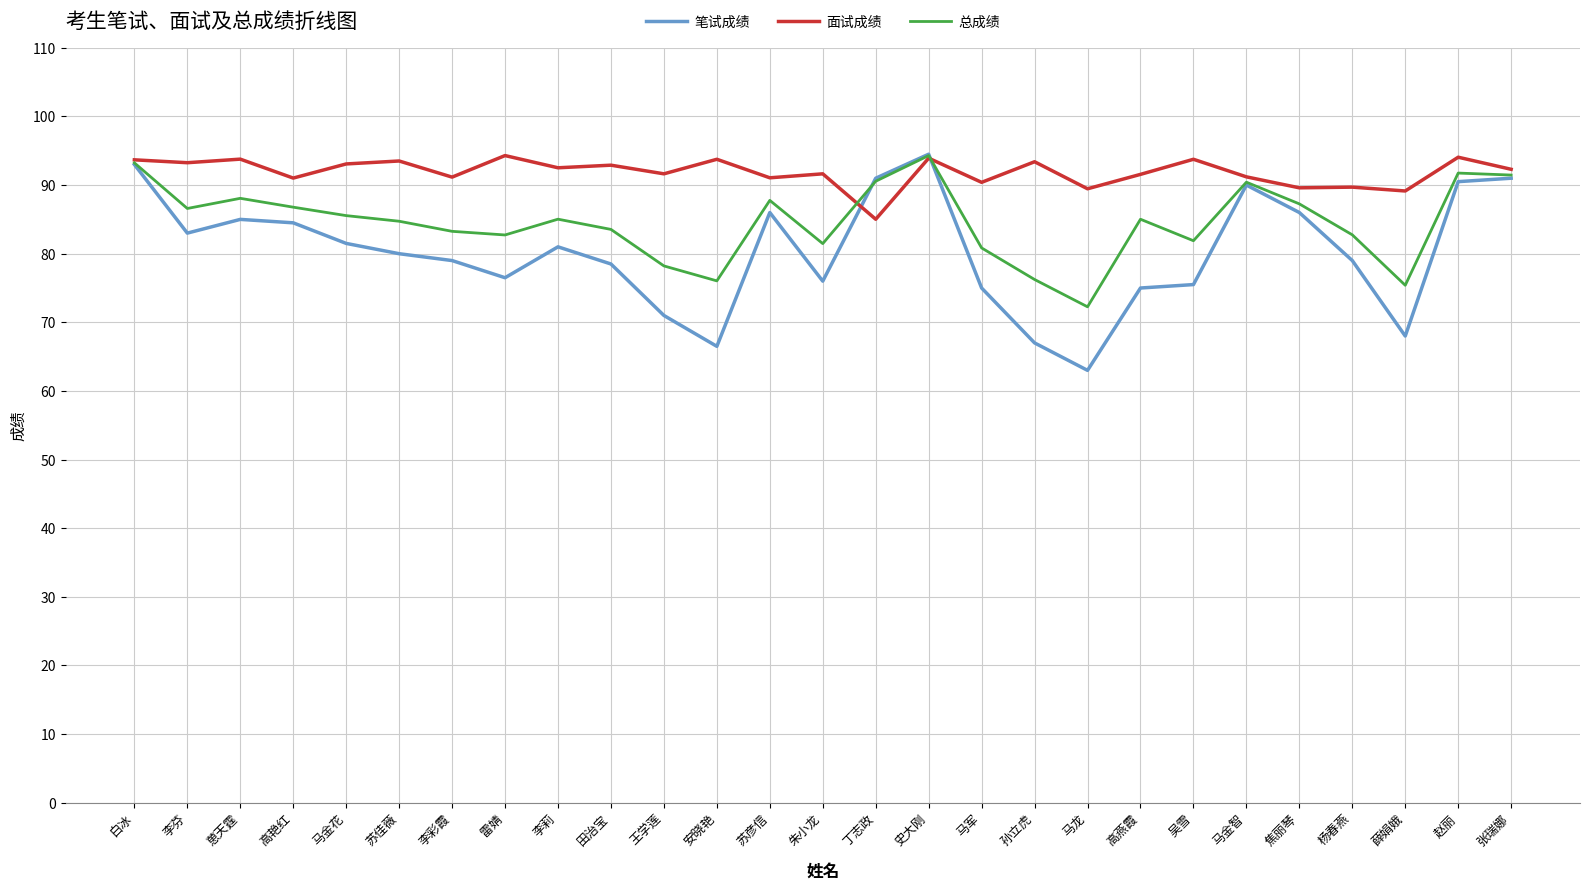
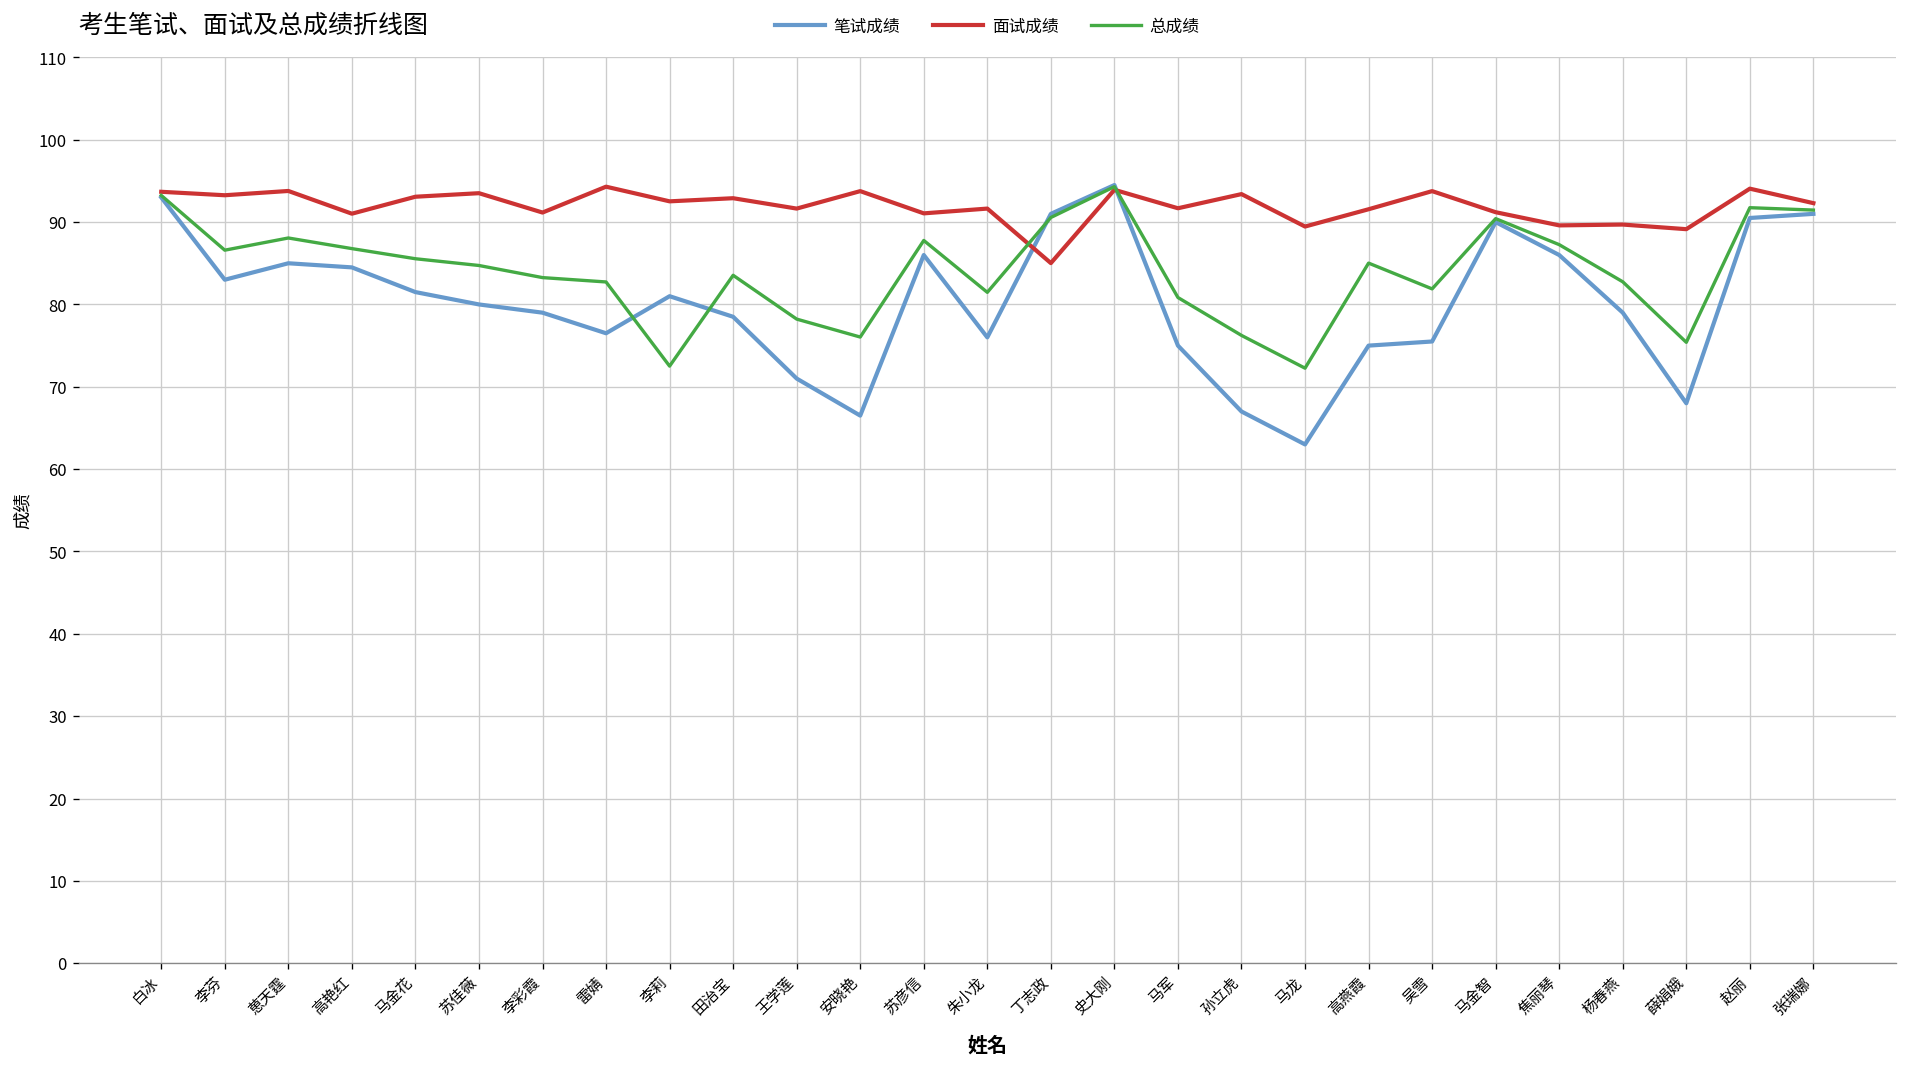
  {
    "笔试成绩": {
      "李芬": 83,
      "葸天霆": 85,
      "高艳红": 85,
      "马金花": 82,
      "苏佳薇": 80,
      "李彩霞": 79,
      "雷婧": 77,
      "李莉": 81,
      "田治宝": 79,
      "王学莲": 71,
      "安晓艳": 67,
      "苏彦信": 86,
      "朱小龙": 76,
      "丁志政": 91,
      "马军": 75,
      "孙立虎": 67,
      "马龙": 63,
      "高燕霞": 75,
      "吴雪": 76,
      "马金智": 90,
      "焦丽琴": 86,
      "杨春燕": 79,
      "薛娟娥": 68,
      "赵丽": 91,
      "张瑞娜": 91
    },
    "面试成绩": {
      "白冰": 94,
      "李芬": 93,
      "葸天霆": 94,
      "高艳红": 91,
      "马金花": 93,
      "苏佳薇": 94,
      "李彩霞": 91,
      "雷婧": 94,
      "李莉": 93,
      "田治宝": 93,
      "王学莲": 92,
      "安晓艳": 94,
      "苏彦信": 91,
      "朱小龙": 92,
      "丁志政": 85,
      "史大刚": 94,
-     "马军": 90,
+     "马军": 92,
      "孙立虎": 93,
      "马龙": 89,
      "高燕霞": 92,
      "吴雪": 94,
      "马金智": 91,
      "焦丽琴": 90,
      "杨春燕": 90,
      "薛娟娥": 89,
      "赵丽": 94,
      "张瑞娜": 92
    },
    "总成绩": {
      "李芬": 87,
      "葸天霆": 88,
      "高艳红": 87,
      "马金花": 86,
      "苏佳薇": 85,
      "李彩霞": 83,
      "雷婧": 83,
-     "李莉": 85,
+     "李莉": 73,
      "田治宝": 84,
      "王学莲": 78,
      "安晓艳": 76,
      "苏彦信": 88,
      "朱小龙": 81,
      "丁志政": 91,
      "马军": 81,
      "孙立虎": 76,
      "马龙": 72,
      "高燕霞": 85,
      "吴雪": 82,
      "马金智": 90,
      "焦丽琴": 87,
      "杨春燕": 83,
      "薛娟娥": 75,
      "赵丽": 92,
      "张瑞娜": 91
    }
  }
